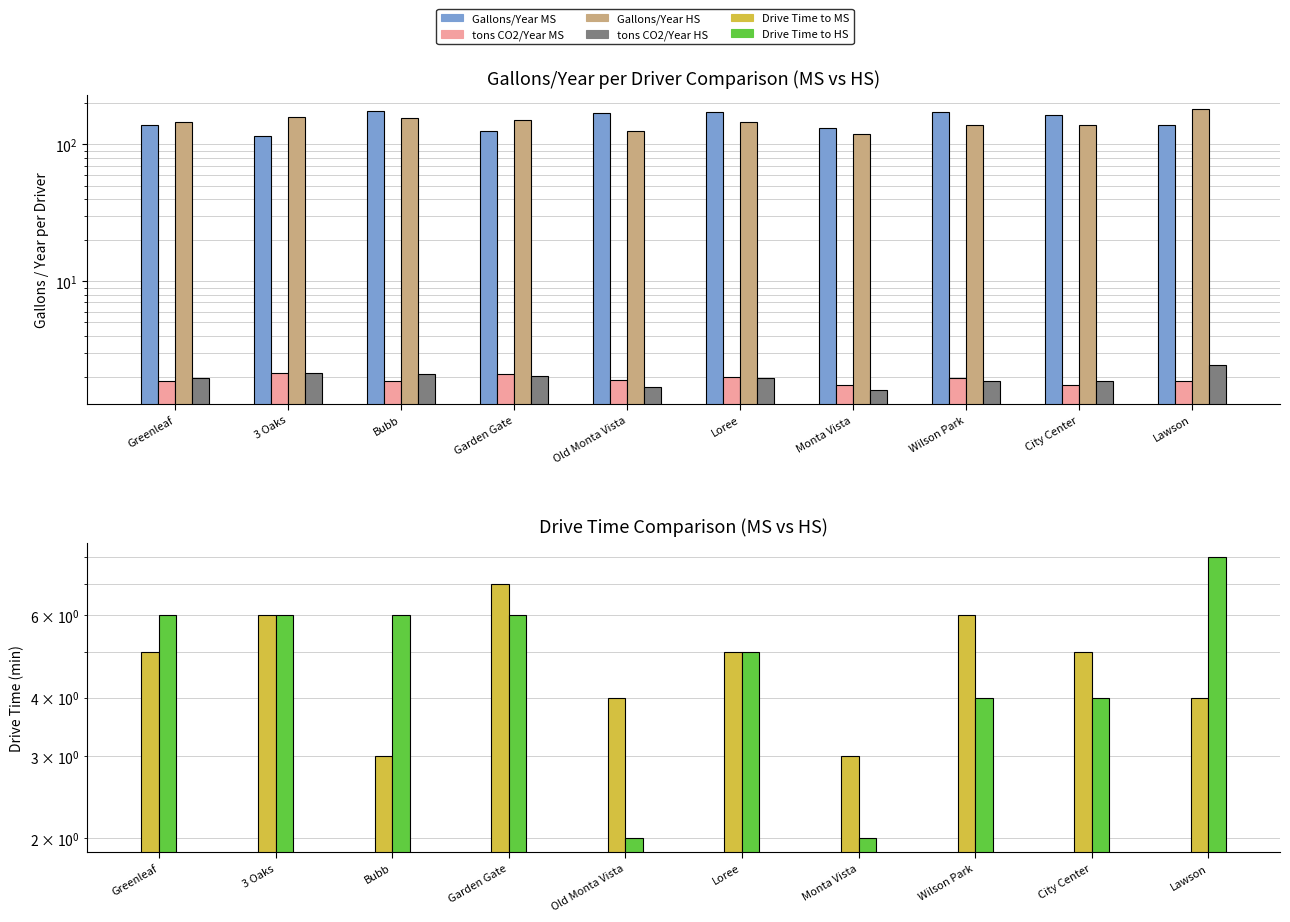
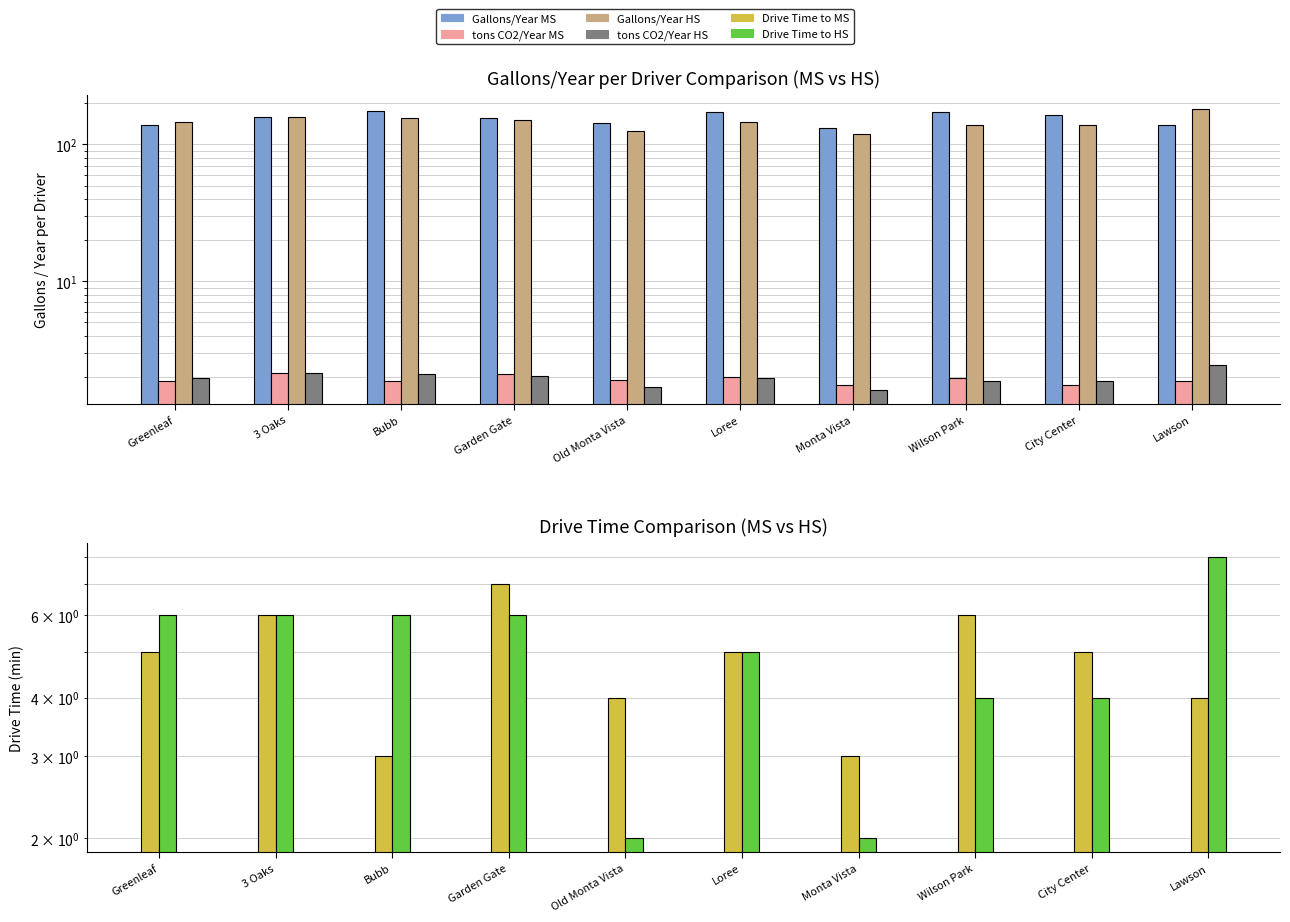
  {
    "Gallons/Year per Driver Comparison (MS vs HS)": {
      "Gallons/Year MS": {
        "Greenleaf": 140,
-       "3 Oaks": 120,
+       "3 Oaks": 160,
        "Bubb": 170,
-       "Garden Gate": 130,
-       "Old Monta Vista": 170,
+       "Garden Gate": 160,
+       "Old Monta Vista": 140,
        "Loree": 170,
        "Monta Vista": 130,
        "Wilson Park": 170,
        "City Center": 160,
        "Lawson": 140
      },
      "tons CO2/Year HS": {
        "Greenleaf": 2,
        "3 Oaks": 2.1,
        "Bubb": 2.1,
        "Garden Gate": 2,
        "Old Monta Vista": 1.7,
        "Loree": 2,
        "Monta Vista": 1.6,
        "Wilson Park": 1.9,
        "City Center": 1.9,
        "Lawson": 2.4
      }
    }
  }
